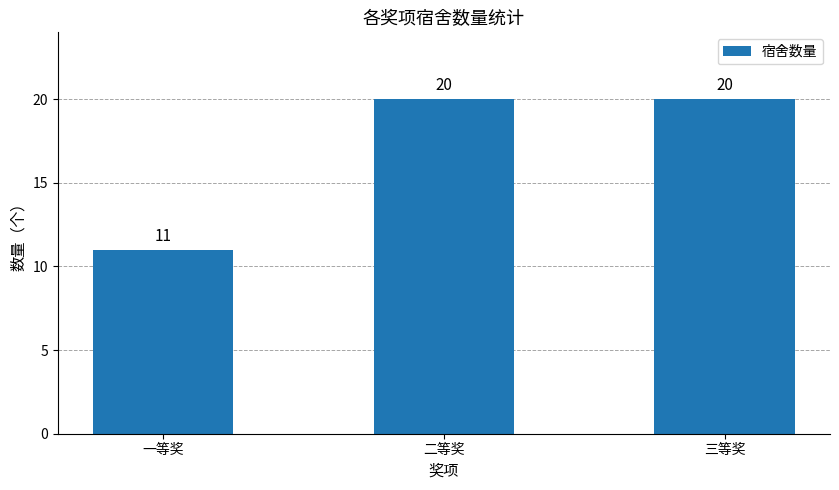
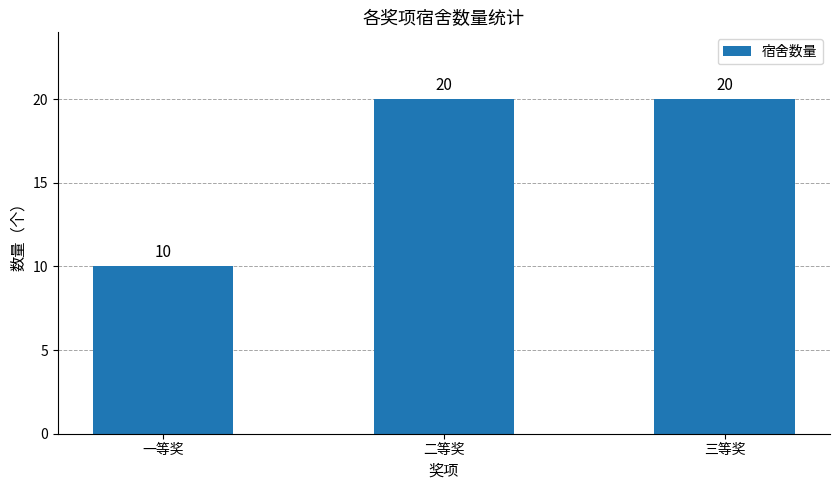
  {
-   "一等奖": 11,
+   "一等奖": 10,
    "二等奖": 20,
    "三等奖": 20
  }
